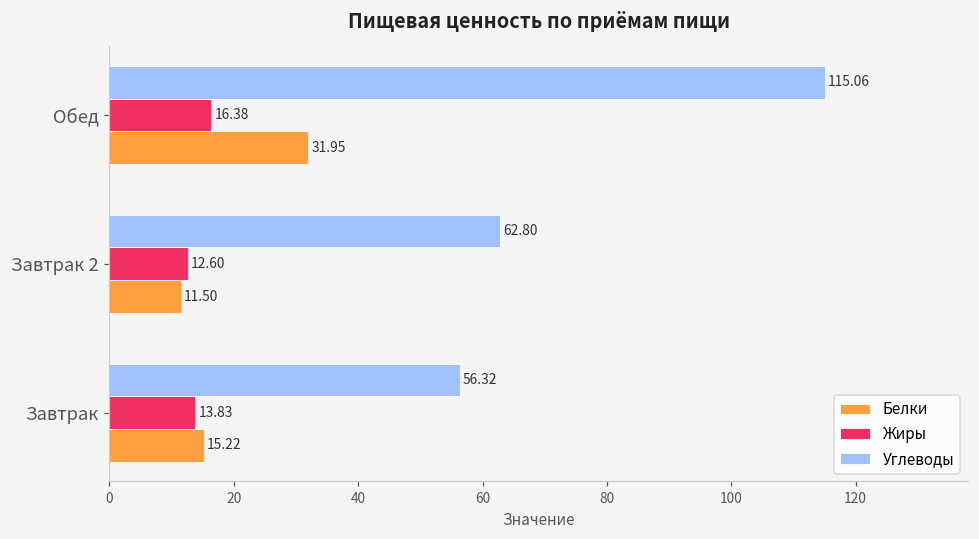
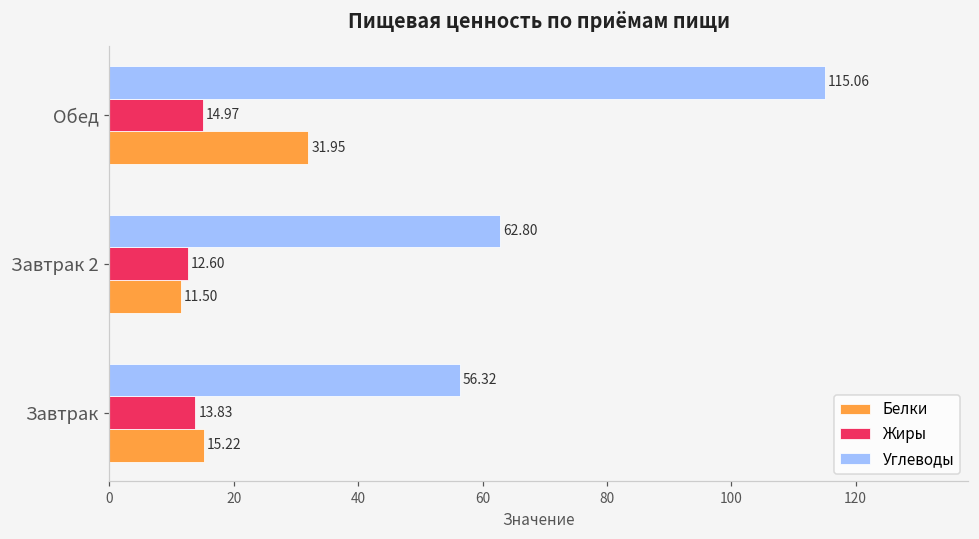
  {
    "Белки": {
      "Обед": 31.95,
      "Завтрак 2": 11.50,
      "Завтрак": 15.22
    },
    "Жиры": {
-     "Обед": 16.38,
+     "Обед": 14.97,
      "Завтрак 2": 12.60,
      "Завтрак": 13.83
    },
    "Углеводы": {
      "Обед": 115.06,
      "Завтрак 2": 62.80,
      "Завтрак": 56.32
    }
  }
